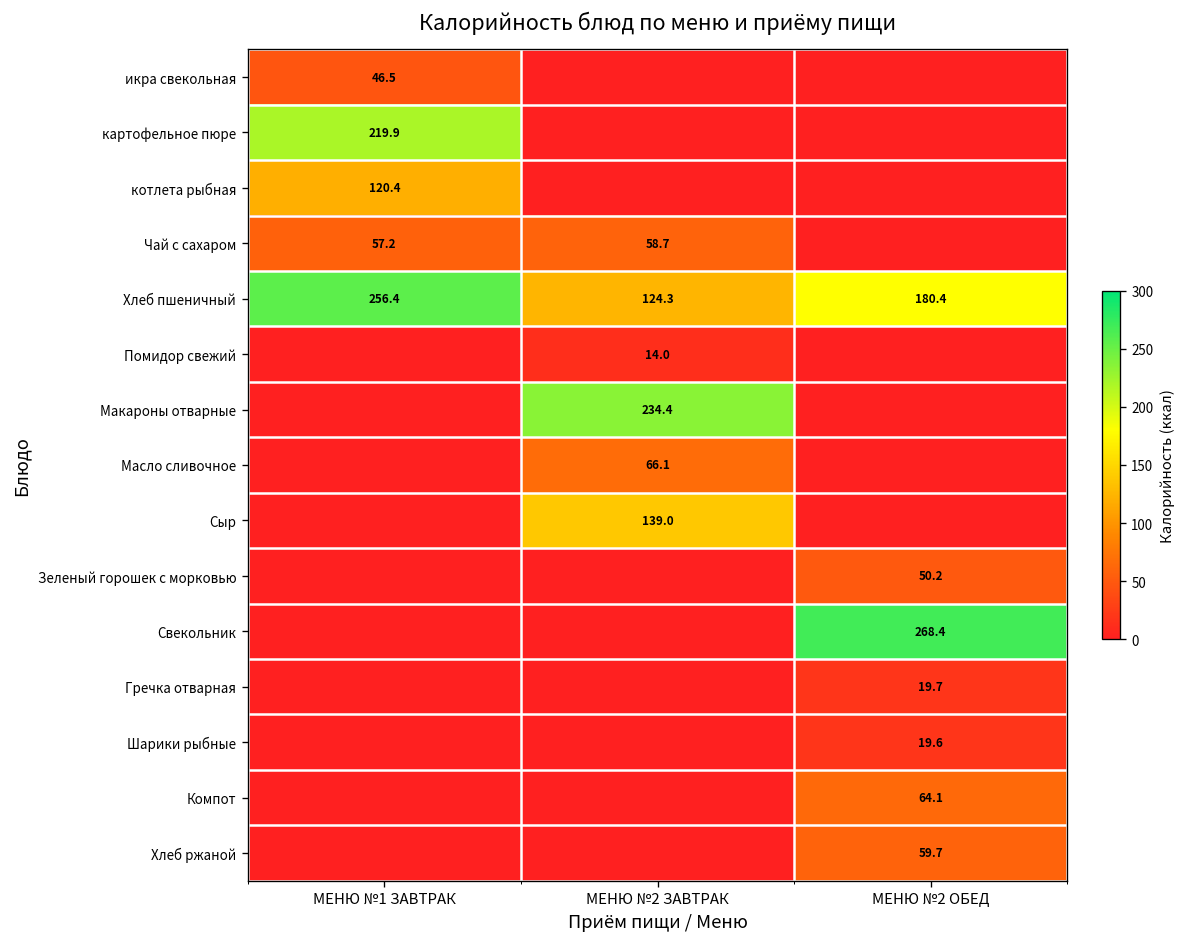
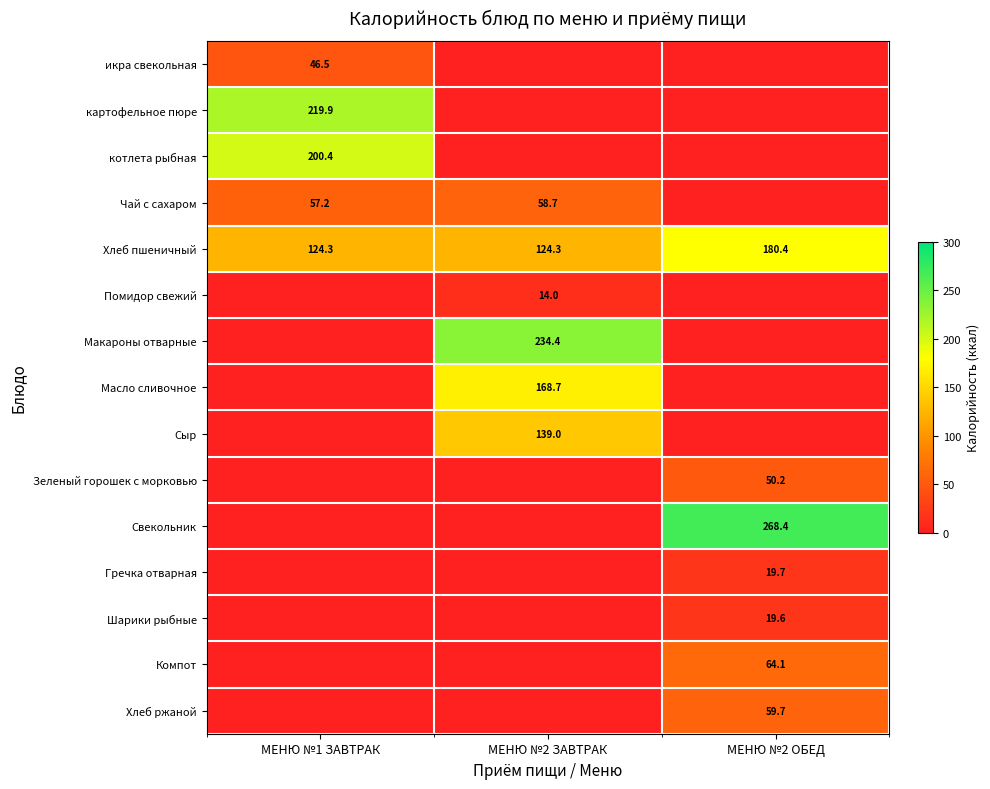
  {
    "икра свекольная": {
      "МЕНЮ №1 ЗАВТРАК": 46.5
    },
    "картофельное пюре": {
      "МЕНЮ №1 ЗАВТРАК": 219.9
    },
    "котлета рыбная": {
-     "МЕНЮ №1 ЗАВТРАК": 120.4
+     "МЕНЮ №1 ЗАВТРАК": 200.4
    },
    "Чай с сахаром": {
      "МЕНЮ №1 ЗАВТРАК": 57.2,
      "МЕНЮ №2 ЗАВТРАК": 58.7
    },
    "Хлеб пшеничный": {
-     "МЕНЮ №1 ЗАВТРАК": 256.4,
+     "МЕНЮ №1 ЗАВТРАК": 124.3,
      "МЕНЮ №2 ЗАВТРАК": 124.3,
      "МЕНЮ №2 ОБЕД": 180.4
    },
    "Помидор свежий": {
      "МЕНЮ №2 ЗАВТРАК": 14.0
    },
    "Макароны отварные": {
      "МЕНЮ №2 ЗАВТРАК": 234.4
    },
    "Масло сливочное": {
-     "МЕНЮ №2 ЗАВТРАК": 66.1
+     "МЕНЮ №2 ЗАВТРАК": 168.7
    },
    "Сыр": {
      "МЕНЮ №2 ЗАВТРАК": 139.0
    },
    "Зеленый горошек с морковью": {
      "МЕНЮ №2 ОБЕД": 50.2
    },
    "Свекольник": {
      "МЕНЮ №2 ОБЕД": 268.4
    },
    "Гречка отварная": {
      "МЕНЮ №2 ОБЕД": 19.7
    },
    "Шарики рыбные": {
      "МЕНЮ №2 ОБЕД": 19.6
    },
    "Компот": {
      "МЕНЮ №2 ОБЕД": 64.1
    },
    "Хлеб ржаной": {
      "МЕНЮ №2 ОБЕД": 59.7
    }
  }
